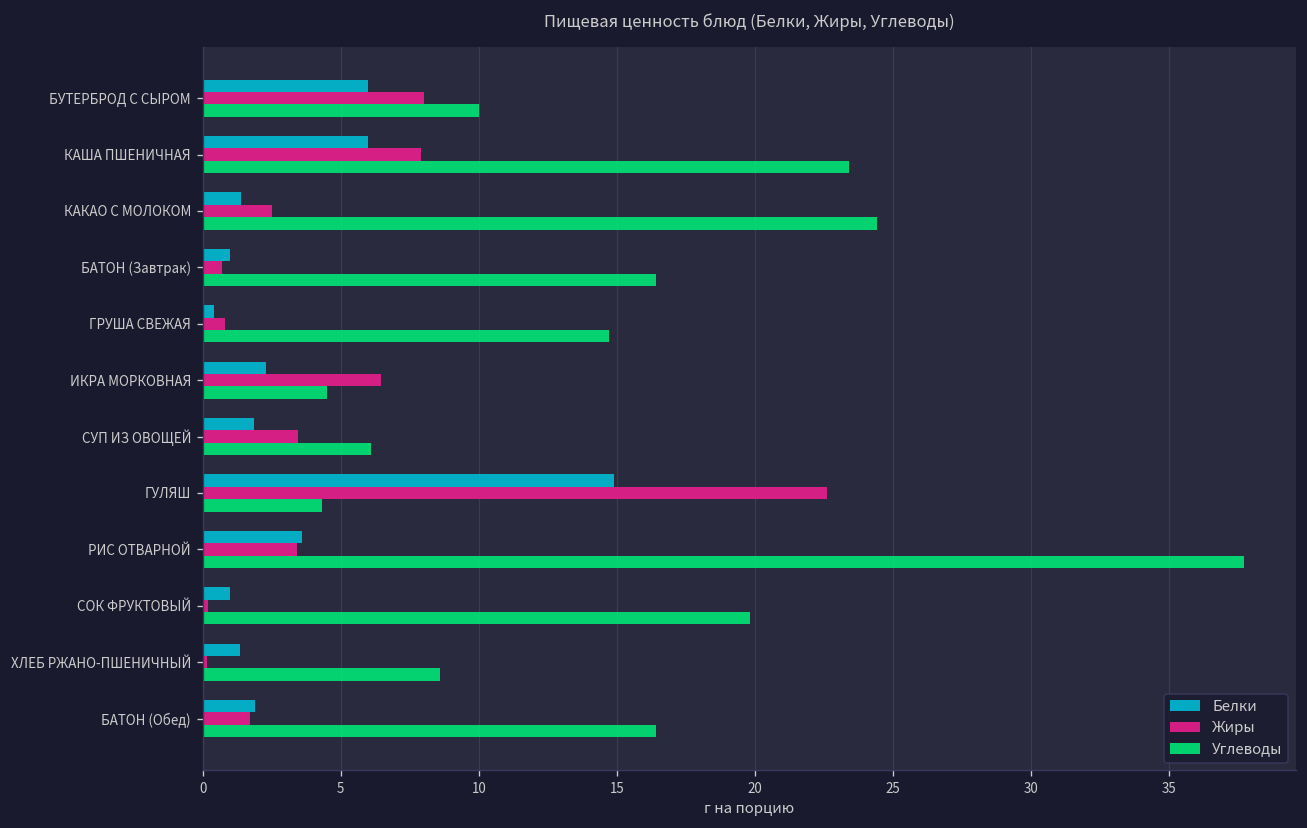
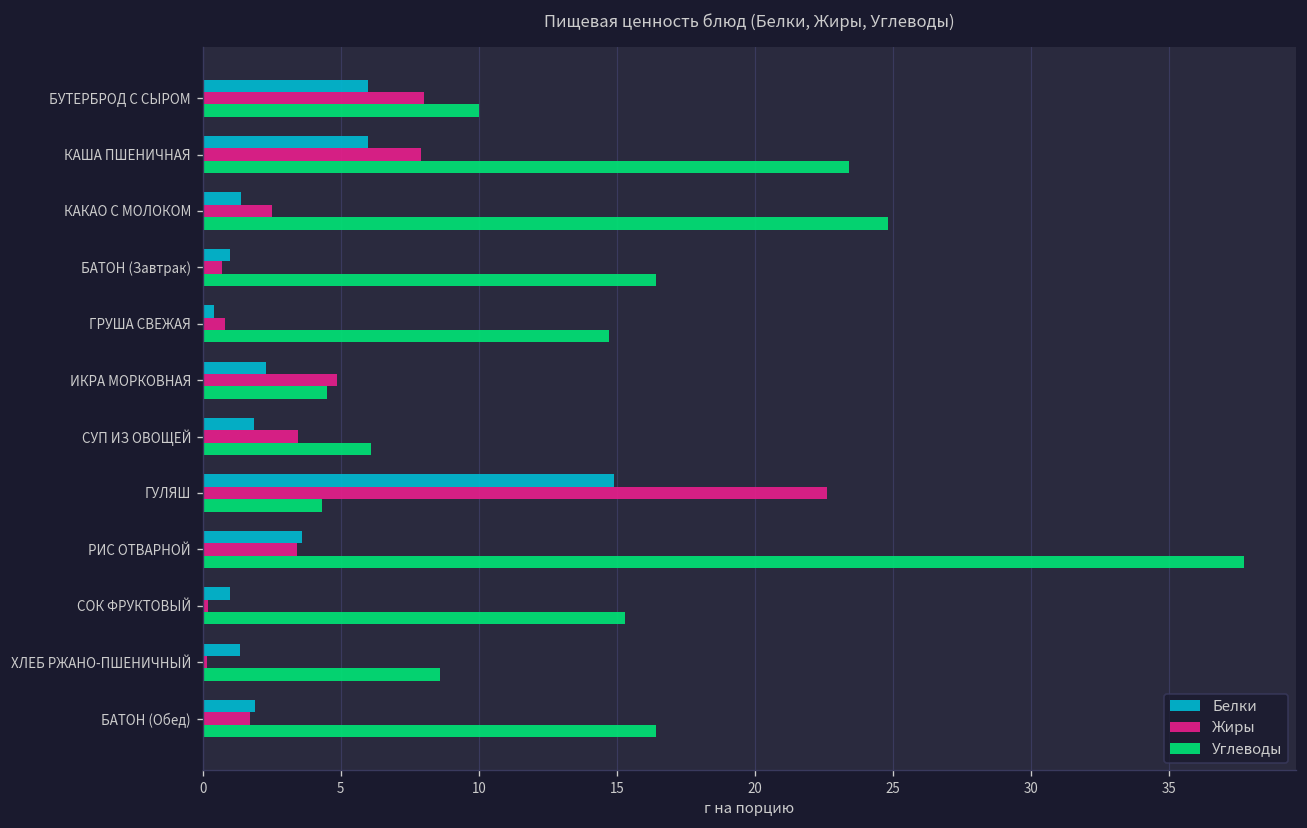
  {
    "Белки": {
      "БУТЕРБРОД С СЫРОМ": 6.0,
      "КАША ПШЕНИЧНАЯ": 6.0,
      "КАКАО С МОЛОКОМ": 1.4,
      "БАТОН (Завтрак)": 1.0,
      "ГРУША СВЕЖАЯ": 0.4,
      "ИКРА МОРКОВНАЯ": 2.3,
      "СУП ИЗ ОВОЩЕЙ": 1.9,
      "ГУЛЯШ": 14.9,
      "РИС ОТВАРНОЙ": 3.6,
      "СОК ФРУКТОВЫЙ": 1.0,
      "ХЛЕБ РЖАНО-ПШЕНИЧНЫЙ": 1.4,
      "БАТОН (Обед)": 1.9
    },
    "Жиры": {
      "БУТЕРБРОД С СЫРОМ": 8.0,
      "КАША ПШЕНИЧНАЯ": 7.9,
      "КАКАО С МОЛОКОМ": 2.5,
      "БАТОН (Завтрак)": 0.7,
      "ГРУША СВЕЖАЯ": 0.8,
-     "ИКРА МОРКОВНАЯ": 6.5,
+     "ИКРА МОРКОВНАЯ": 4.9,
      "СУП ИЗ ОВОЩЕЙ": 3.4,
      "ГУЛЯШ": 22.6,
      "РИС ОТВАРНОЙ": 3.4,
      "СОК ФРУКТОВЫЙ": 0.2,
      "ХЛЕБ РЖАНО-ПШЕНИЧНЫЙ": 0.2,
      "БАТОН (Обед)": 1.7
    },
    "Углеводы": {
      "БУТЕРБРОД С СЫРОМ": 10.0,
      "КАША ПШЕНИЧНАЯ": 23.4,
-     "КАКАО С МОЛОКОМ": 24.4,
+     "КАКАО С МОЛОКОМ": 24.8,
      "БАТОН (Завтрак)": 16.4,
      "ГРУША СВЕЖАЯ": 14.7,
      "ИКРА МОРКОВНАЯ": 4.5,
      "СУП ИЗ ОВОЩЕЙ": 6.1,
      "ГУЛЯШ": 4.3,
      "РИС ОТВАРНОЙ": 37.7,
-     "СОК ФРУКТОВЫЙ": 19.8,
+     "СОК ФРУКТОВЫЙ": 15.3,
      "ХЛЕБ РЖАНО-ПШЕНИЧНЫЙ": 8.6,
      "БАТОН (Обед)": 16.4
    }
  }
